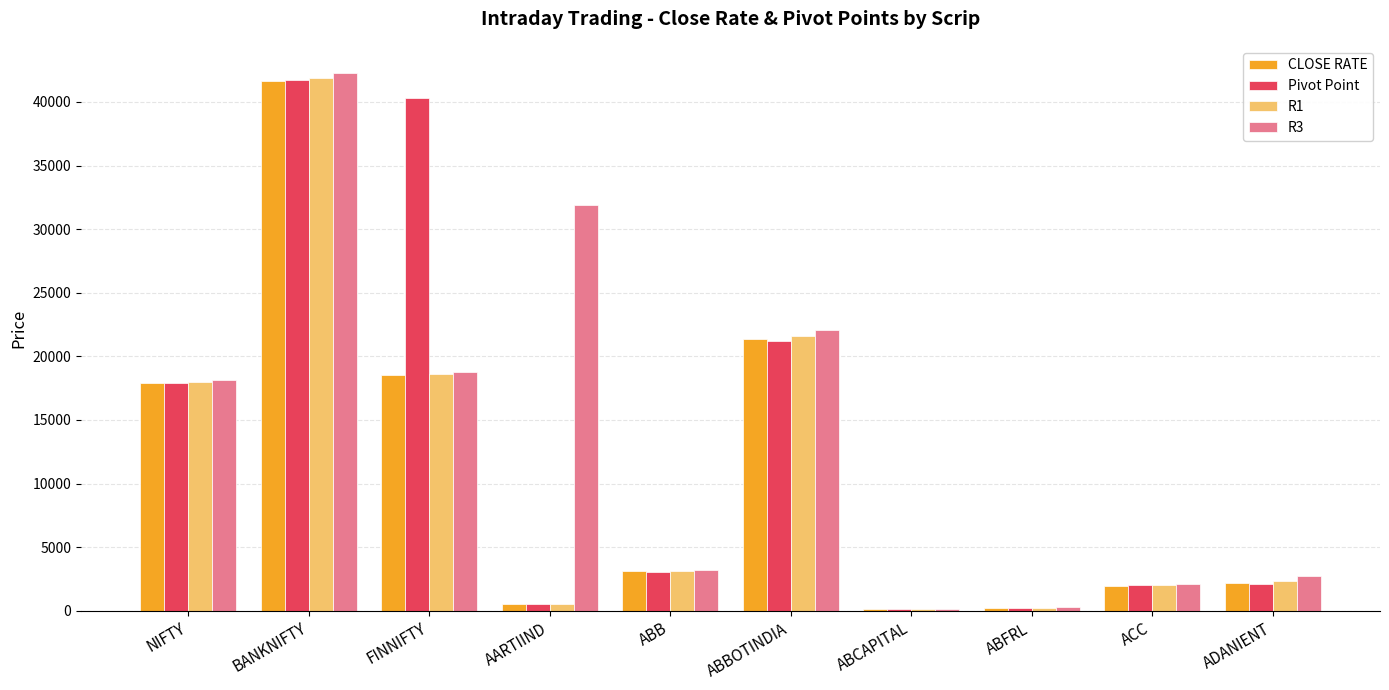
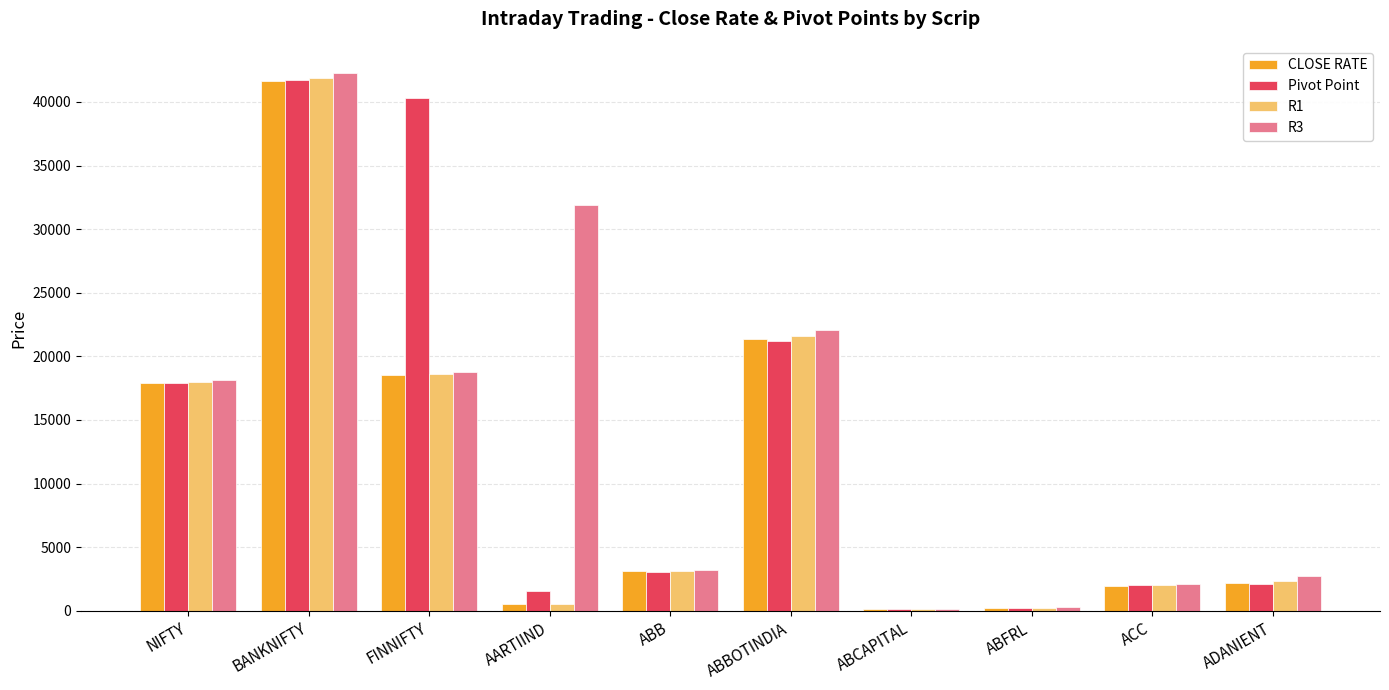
  {
    "CLOSE RATE": {
      "NIFTY": 17900,
      "BANKNIFTY": 41700,
      "FINNIFTY": 18500,
      "AARTIIND": 500,
      "ABB": 3100,
      "ABBOTINDIA": 21400,
      "ABFRL": 300,
      "ACC": 2000,
      "ADANIENT": 2200
    },
    "Pivot Point": {
      "NIFTY": 17900,
      "BANKNIFTY": 41700,
      "FINNIFTY": 40300,
-     "AARTIIND": 500,
+     "AARTIIND": 1500,
      "ABB": 3100,
      "ABBOTINDIA": 21200,
      "ABFRL": 300,
      "ACC": 2000,
      "ADANIENT": 2100
    },
    "R1": {
      "NIFTY": 18000,
      "BANKNIFTY": 41900,
      "FINNIFTY": 18600,
      "AARTIIND": 600,
      "ABB": 3100,
      "ABBOTINDIA": 21600,
      "ABFRL": 300,
      "ACC": 2000,
      "ADANIENT": 2300
    },
    "R3": {
      "NIFTY": 18100,
      "BANKNIFTY": 42300,
      "FINNIFTY": 18800,
      "AARTIIND": 31900,
      "ABB": 3200,
      "ABBOTINDIA": 22100,
      "ABFRL": 300,
      "ACC": 2100,
      "ADANIENT": 2700
    }
  }
